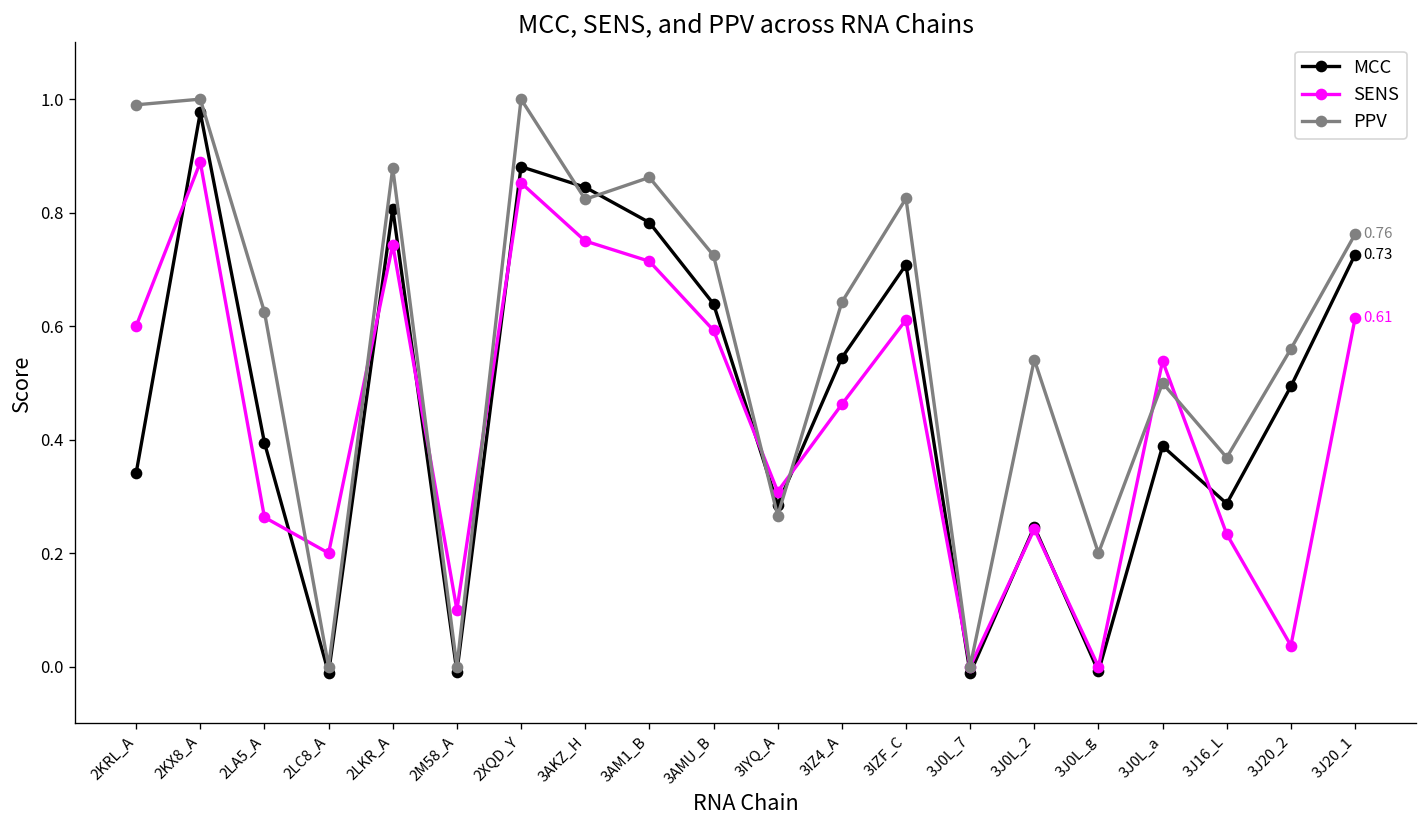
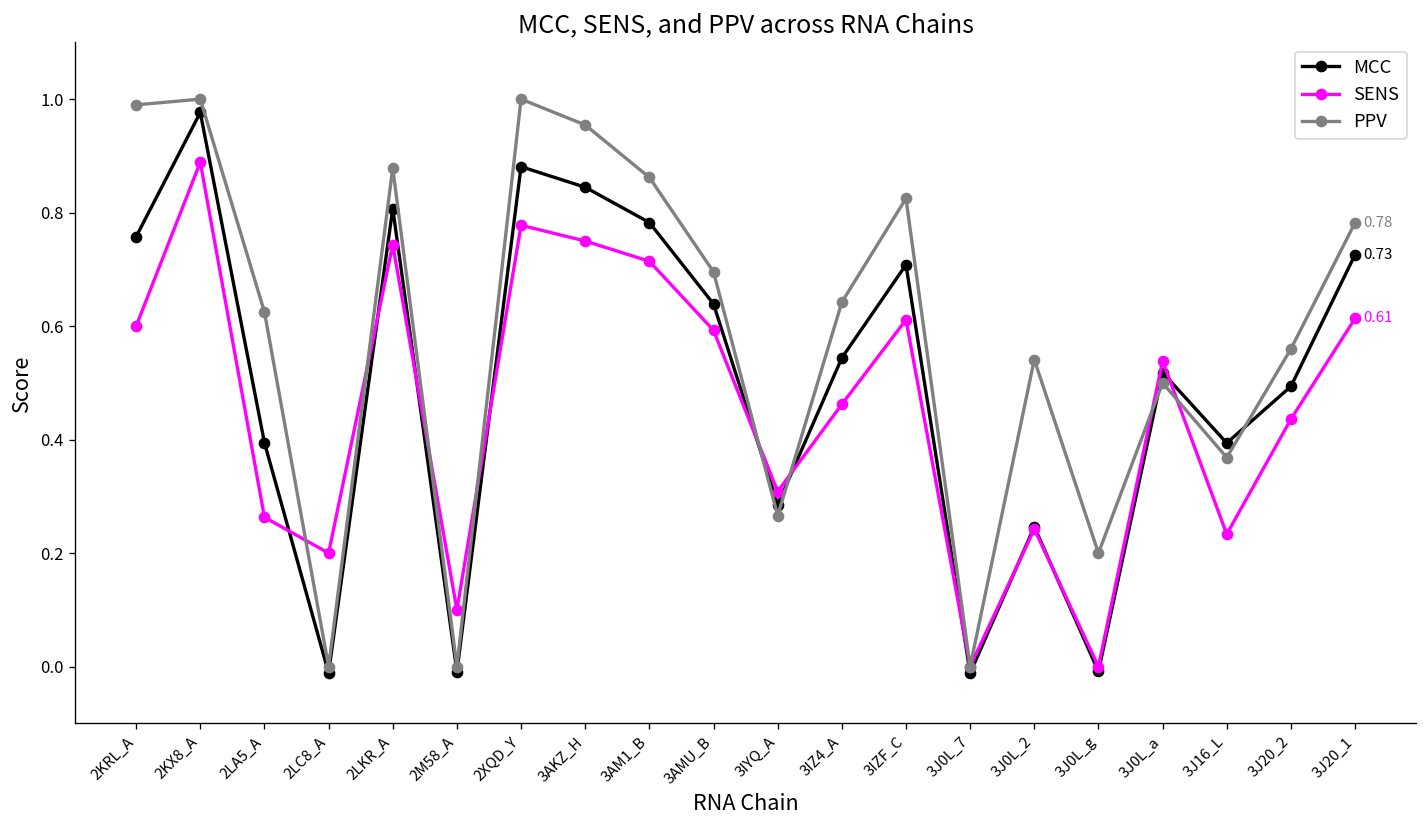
  {
    "MCC": {
-     "2KRL_A": 0.34,
+     "2KRL_A": 0.76,
      "2KX8_A": 0.98,
      "2LA5_A": 0.39,
      "2LC8_A": -0.01,
      "2LKR_A": 0.81,
      "2M58_A": -0.01,
      "2XQD_Y": 0.88,
      "3AKZ_H": 0.84,
      "3AM1_B": 0.78,
      "3AMU_B": 0.64,
      "3IYQ_A": 0.29,
      "3IZ4_A": 0.54,
      "3IZF_C": 0.71,
      "3J0L_7": -0.01,
      "3J0L_g": -0.01,
-     "3J0L_a": 0.39,
-     "3J16_L": 0.29,
+     "3J0L_a": 0.52,
+     "3J16_L": 0.39,
      "3J20_2": 0.49
    },
    "SENS": {
      "2KRL_A": 0.60,
      "2KX8_A": 0.89,
      "2LA5_A": 0.26,
      "2LC8_A": 0.20,
      "2LKR_A": 0.74,
      "2M58_A": 0.10,
-     "2XQD_Y": 0.85,
+     "2XQD_Y": 0.78,
      "3AKZ_H": 0.75,
      "3AM1_B": 0.71,
      "3AMU_B": 0.59,
      "3IYQ_A": 0.31,
      "3IZ4_A": 0.46,
      "3IZF_C": 0.61,
      "3J0L_g": 0.00,
      "3J0L_a": 0.54,
      "3J16_L": 0.23,
-     "3J20_2": 0.04
+     "3J20_2": 0.44
    },
    "PPV": {
-     "3AKZ_H": 0.82,
-     "3AMU_B": 0.72,
-     "3J20_1": 0.76
+     "3AKZ_H": 0.95,
+     "3AMU_B": 0.70,
+     "3J20_1": 0.78
    }
  }
